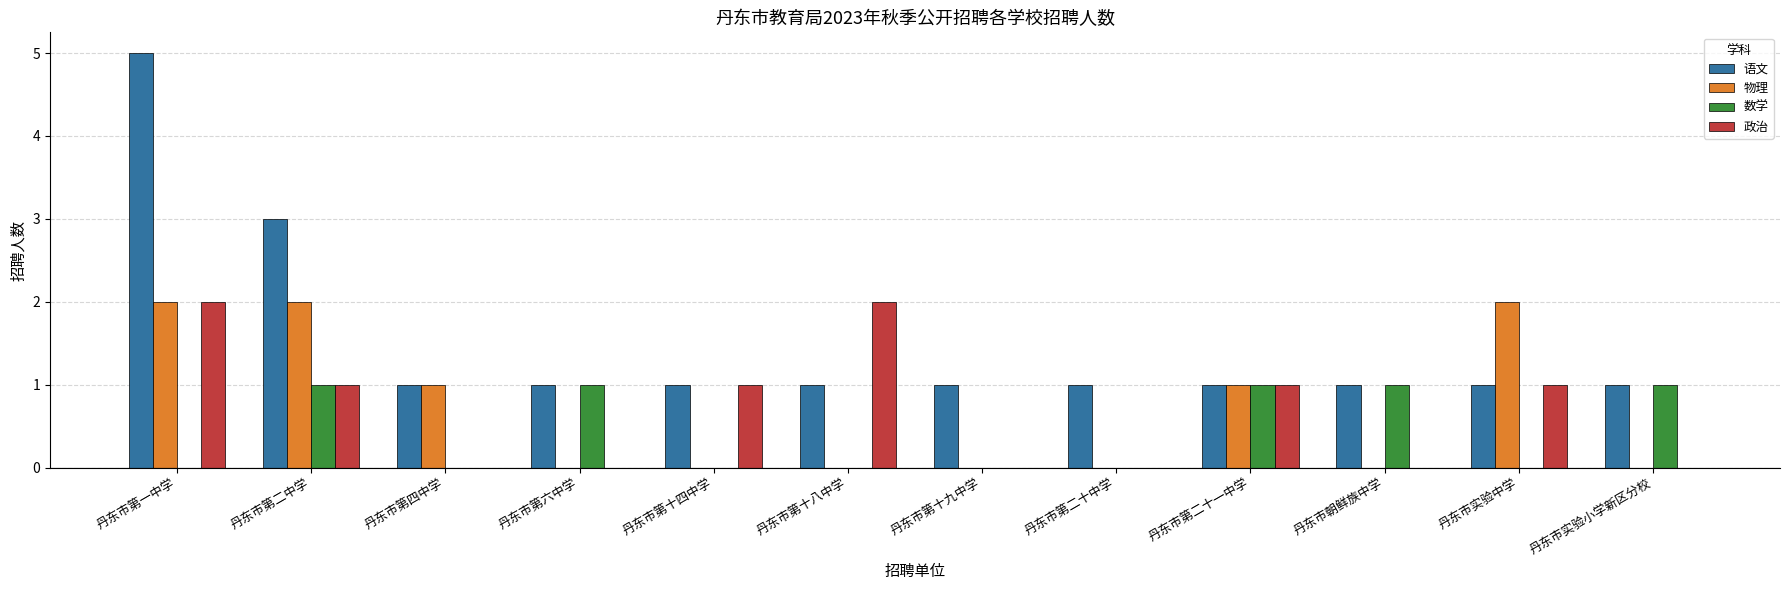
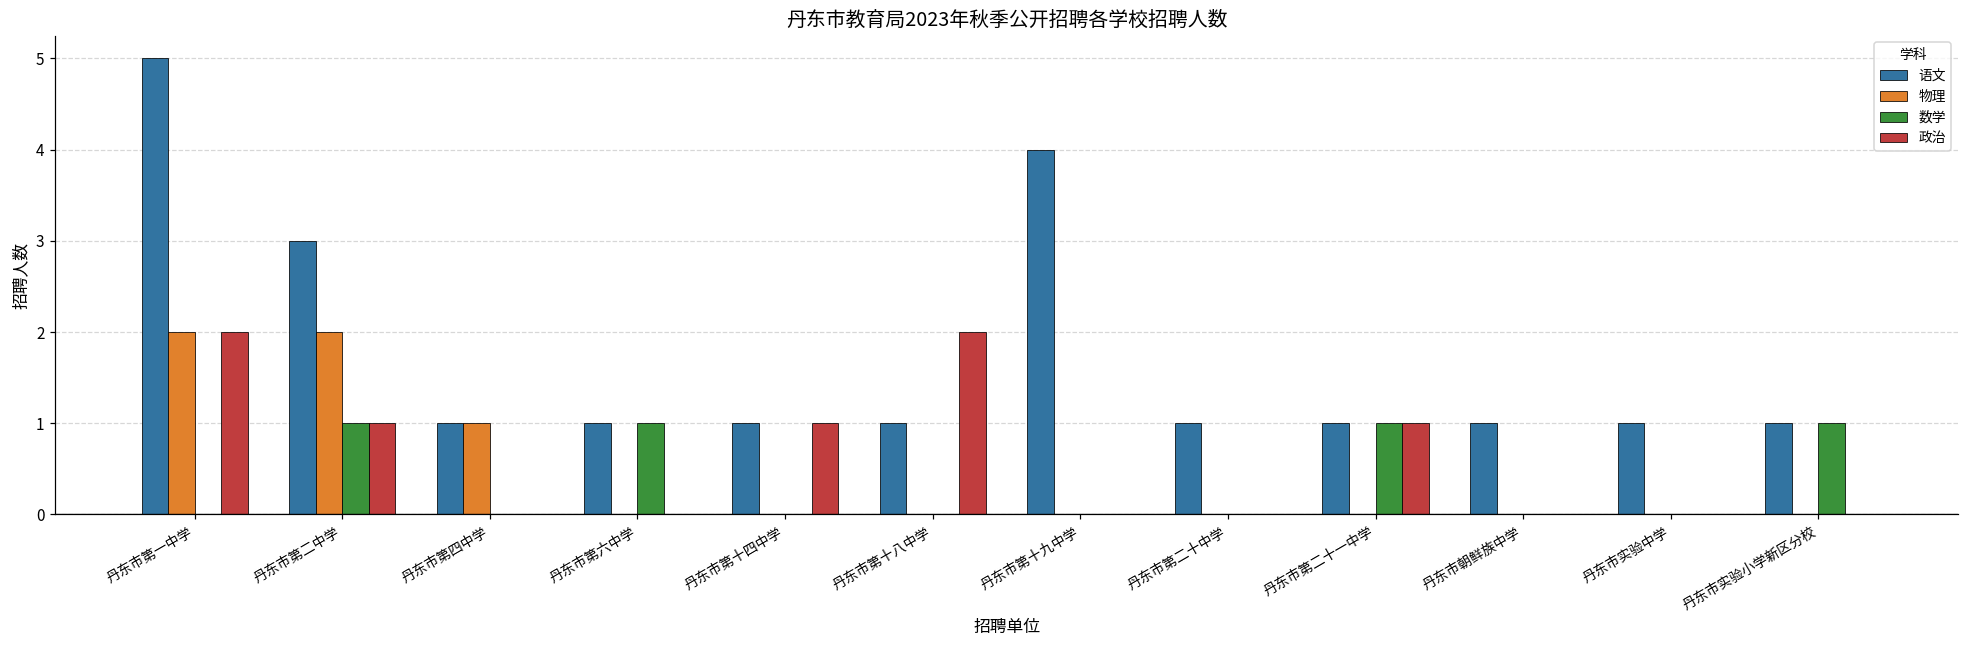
  {
    "语文": {
      "丹东市第一中学": 5,
      "丹东市第二中学": 3,
      "丹东市第四中学": 1,
      "丹东市第六中学": 1,
      "丹东市第十四中学": 1,
      "丹东市第十八中学": 1,
-     "丹东市第十九中学": 1,
+     "丹东市第十九中学": 4,
      "丹东市第二十中学": 1,
      "丹东市第二十一中学": 1,
      "丹东市朝鲜族中学": 1,
      "丹东市实验中学": 1,
      "丹东市实验小学新区分校": 1
    },
    "物理": {
      "丹东市第一中学": 2,
      "丹东市第二中学": 2,
      "丹东市第四中学": 1,
      "丹东市第六中学": 0,
      "丹东市第十四中学": 0,
      "丹东市第十八中学": 0,
      "丹东市第十九中学": 0,
      "丹东市第二十中学": 0,
-     "丹东市第二十一中学": 1,
+     "丹东市第二十一中学": 0,
      "丹东市朝鲜族中学": 0,
-     "丹东市实验中学": 2,
+     "丹东市实验中学": 0,
      "丹东市实验小学新区分校": 0
    },
    "数学": {
      "丹东市第一中学": 0,
      "丹东市第二中学": 1,
      "丹东市第四中学": 0,
      "丹东市第六中学": 1,
      "丹东市第十四中学": 0,
      "丹东市第十八中学": 0,
      "丹东市第十九中学": 0,
      "丹东市第二十中学": 0,
      "丹东市第二十一中学": 1,
-     "丹东市朝鲜族中学": 1,
+     "丹东市朝鲜族中学": 0,
      "丹东市实验中学": 0,
      "丹东市实验小学新区分校": 1
    },
    "政治": {
      "丹东市第一中学": 2,
      "丹东市第二中学": 1,
      "丹东市第四中学": 0,
      "丹东市第六中学": 0,
      "丹东市第十四中学": 1,
      "丹东市第十八中学": 2,
      "丹东市第十九中学": 0,
      "丹东市第二十中学": 0,
      "丹东市第二十一中学": 1,
      "丹东市朝鲜族中学": 0,
-     "丹东市实验中学": 1,
+     "丹东市实验中学": 0,
      "丹东市实验小学新区分校": 0
    }
  }
